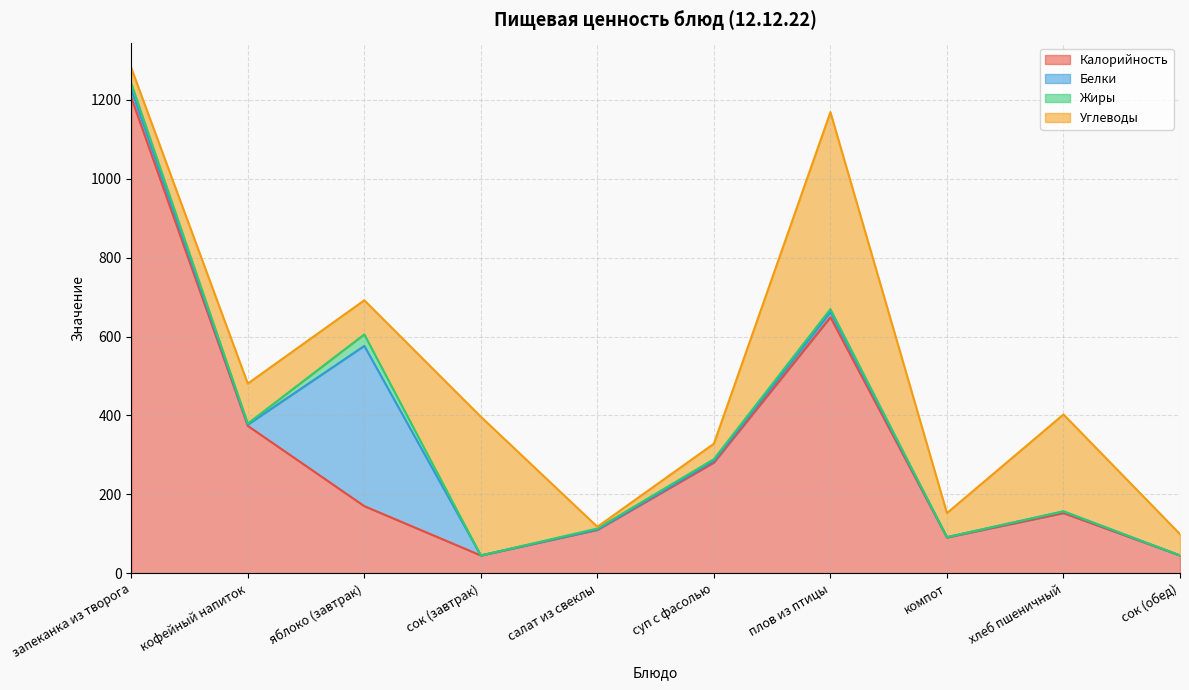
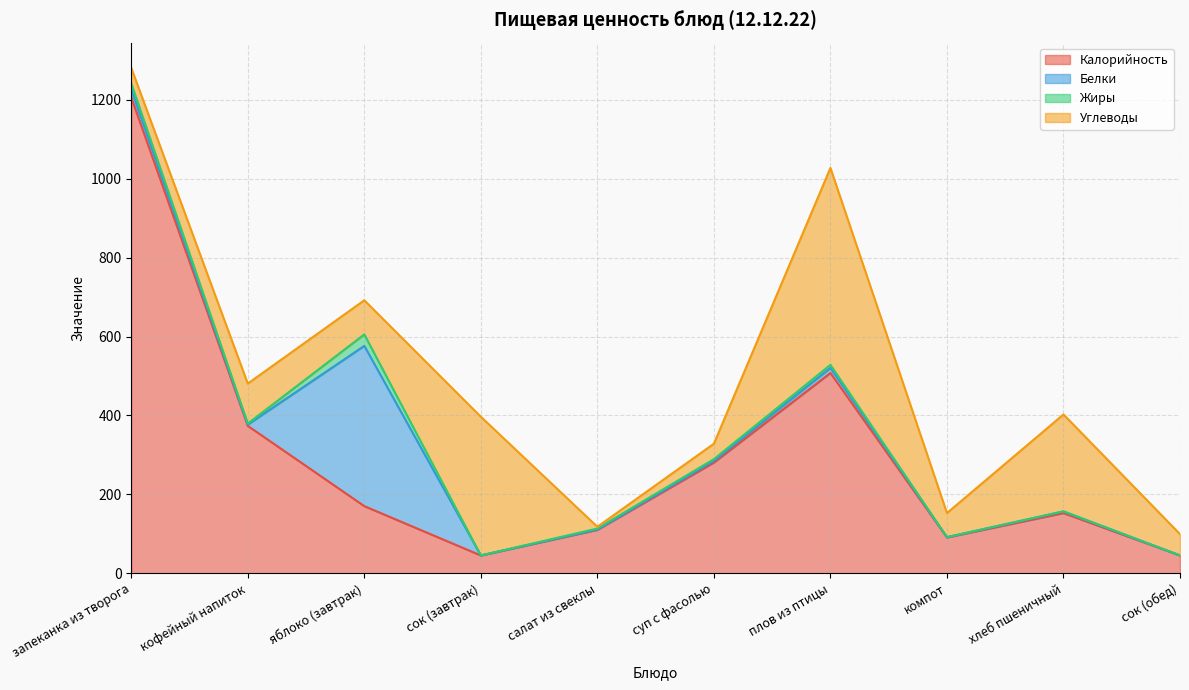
  {
    "Калорийность": {
      "запеканка из творога": 1210,
      "яблоко (завтрак)": 170,
-     "плов из птицы": 650
+     "плов из птицы": 510
    },
    "Белки": {
      "запеканка из творога": 20,
      "яблоко (завтрак)": 410,
      "плов из птицы": 10
    },
    "Жиры": {
      "запеканка из творога": 20,
      "яблоко (завтрак)": 30,
      "плов из птицы": 10
    },
    "Углеводы": {
      "запеканка из творога": 40,
      "кофейный напиток": 100,
      "яблоко (завтрак)": 90,
      "сок (завтрак)": 350,
      "суп с фасолью": 40,
      "плов из птицы": 500,
      "компот": 60,
      "хлеб пшеничный": 250,
      "сок (обед)": 50
    }
  }
